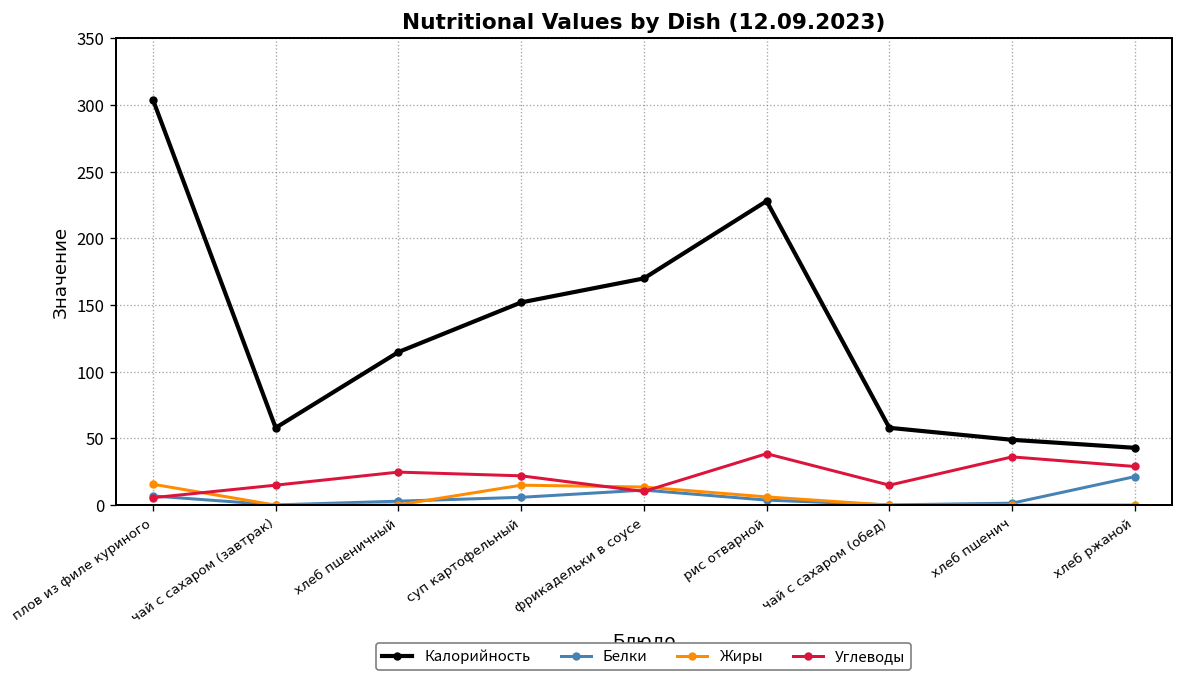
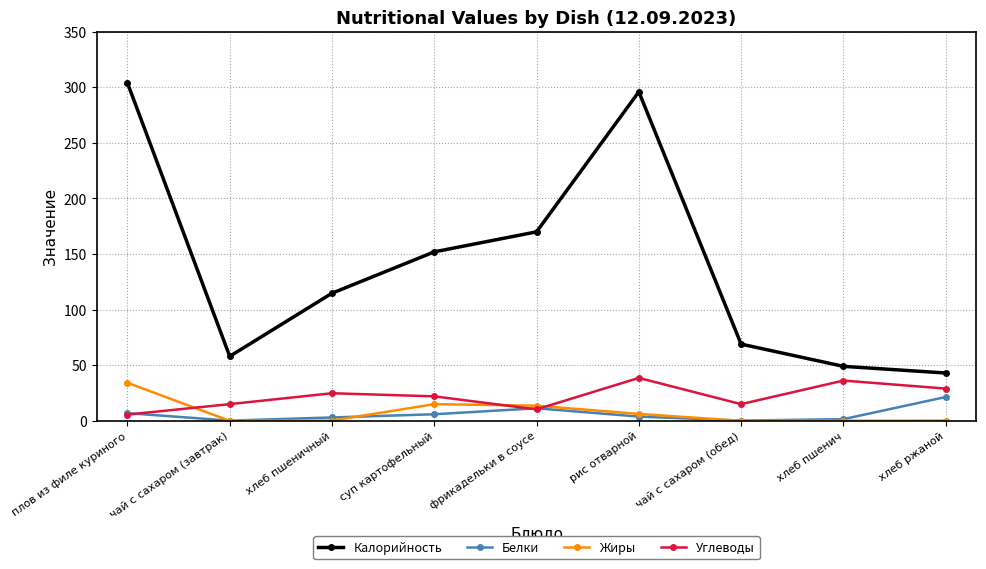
  {
    "Калорийность": {
      "плов из филе куриного": 304,
      "чай с сахаром (завтрак)": 58,
      "хлеб пшеничный": 115,
      "суп картофельный": 152,
      "фрикадельки в соусе": 170,
-     "рис отварной": 228,
-     "чай с сахаром (обед)": 58,
+     "рис отварной": 296,
+     "чай с сахаром (обед)": 69,
      "хлеб пшенич": 49,
      "хлеб ржаной": 43
    },
    "Белки": {
      "хлеб пшеничный": 3,
      "суп картофельный": 6,
      "рис отварной": 4,
      "хлеб ржаной": 21
    },
    "Жиры": {
-     "плов из филе куриного": 16,
+     "плов из филе куриного": 34,
      "хлеб пшеничный": 0,
      "суп картофельный": 15,
      "рис отварной": 6,
      "хлеб ржаной": 0
    },
    "Углеводы": {
      "чай с сахаром (завтрак)": 15,
      "хлеб пшеничный": 25,
      "суп картофельный": 22,
      "рис отварной": 39,
      "чай с сахаром (обед)": 15,
      "хлеб пшенич": 36,
      "хлеб ржаной": 29
    }
  }
